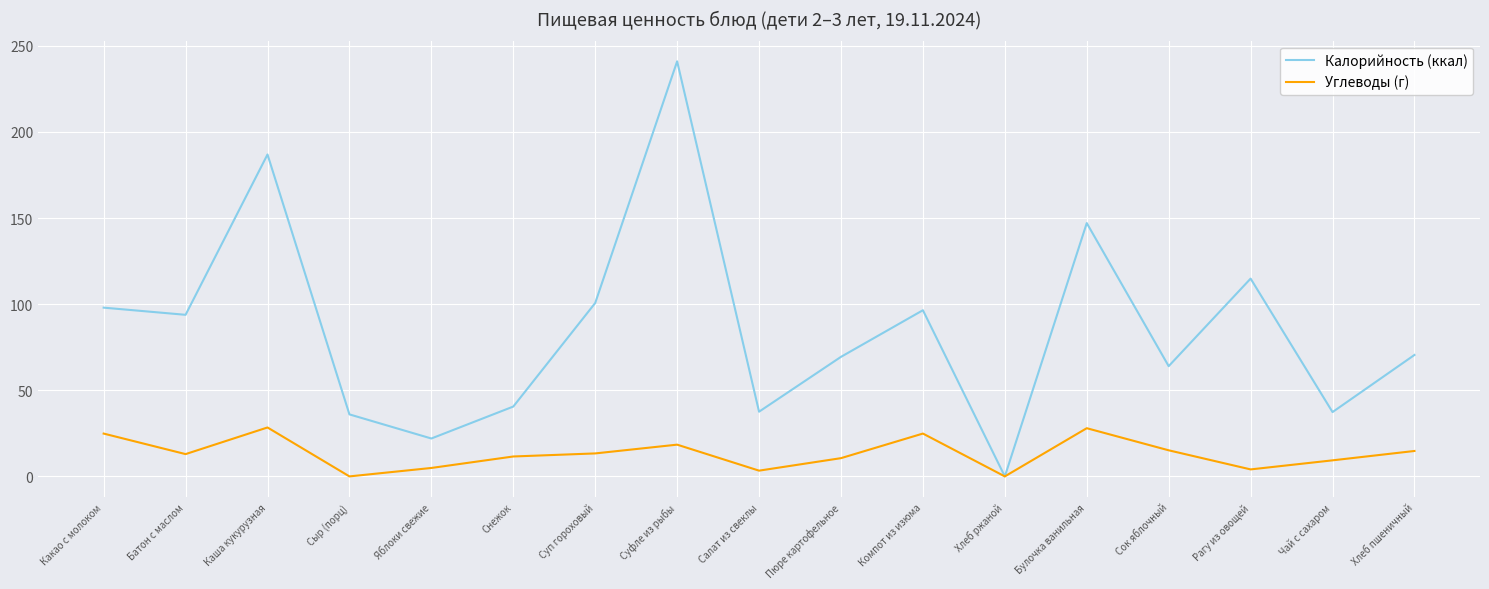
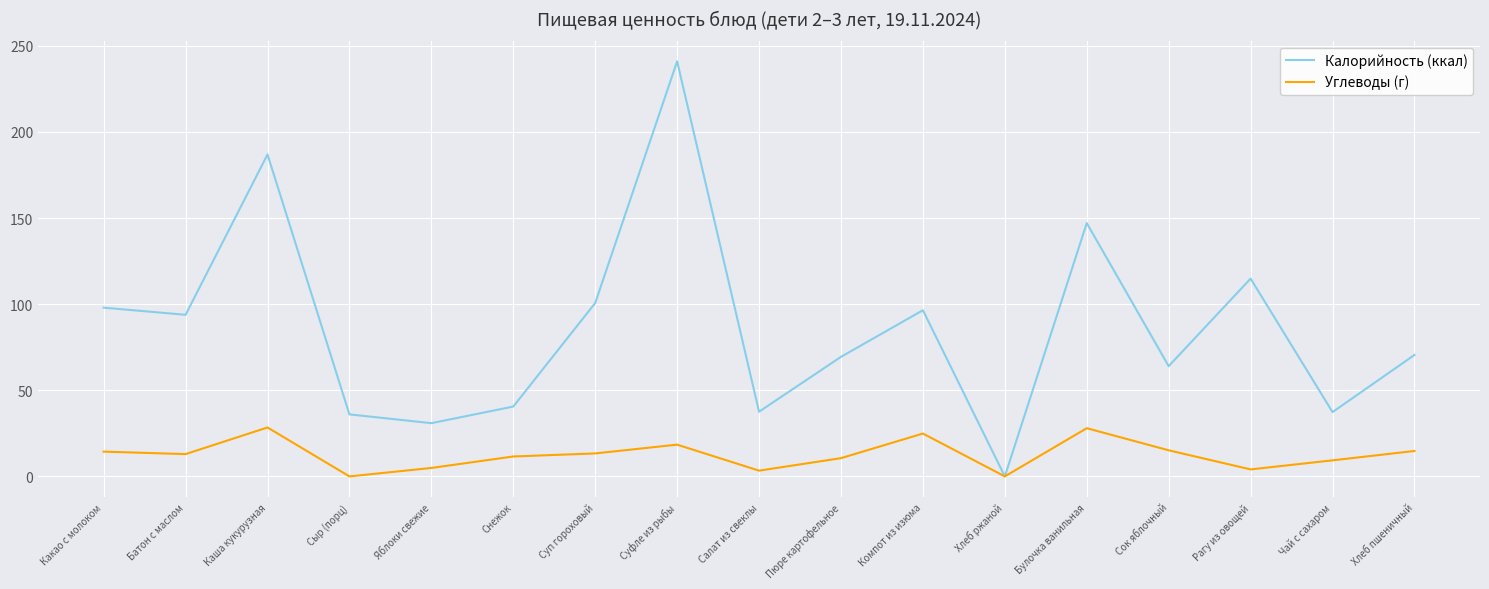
  {
    "Калорийность (ккал)": {
      "Какао с молоком": 98,
      "Батон с маслом": 94,
      "Каша кукурузная": 187,
      "Сыр (порц)": 36,
-     "Яблоки свежие": 22,
+     "Яблоки свежие": 31,
      "Снежок": 41,
      "Суп гороховый": 101,
      "Суфле из рыбы": 241,
      "Салат из свеклы": 38,
      "Пюре картофельное": 69,
      "Компот из изюма": 96,
      "Булочка ванильная": 147,
      "Сок яблочный": 64,
      "Рагу из овощей": 115,
      "Чай с сахаром": 37,
      "Хлеб пшеничный": 71
    },
    "Углеводы (г)": {
-     "Какао с молоком": 25,
+     "Какао с молоком": 14,
      "Батон с маслом": 13,
      "Каша кукурузная": 28,
      "Сыр (порц)": 0,
      "Яблоки свежие": 5,
      "Снежок": 12,
      "Суп гороховый": 13,
      "Суфле из рыбы": 18,
      "Салат из свеклы": 3,
      "Пюре картофельное": 11,
      "Компот из изюма": 25,
      "Булочка ванильная": 28,
      "Сок яблочный": 15,
      "Рагу из овощей": 4,
      "Чай с сахаром": 9,
      "Хлеб пшеничный": 15
    }
  }
